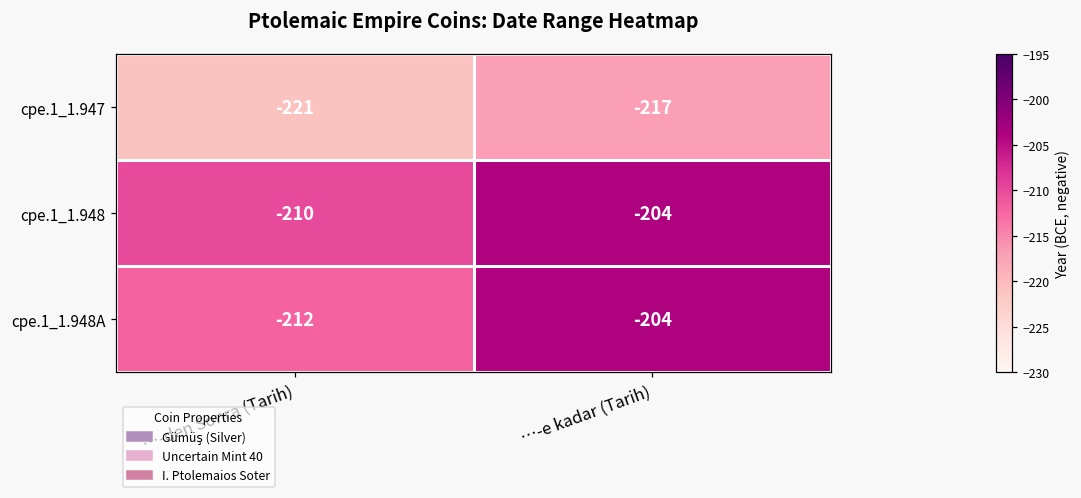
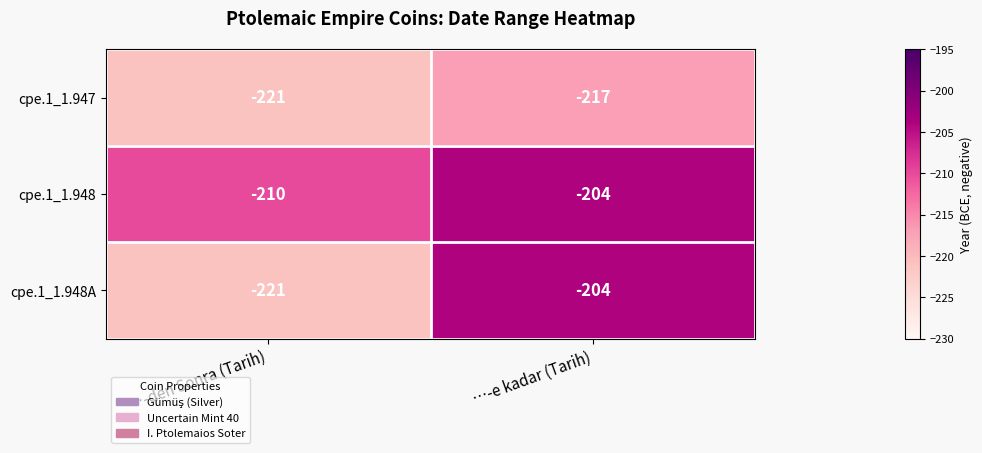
  {
    "cpe.1_1.947": {
      "…-den Sonra (Tarih)": -221,
      "…-e kadar (Tarih)": -217
    },
    "cpe.1_1.948": {
      "…-den Sonra (Tarih)": -210,
      "…-e kadar (Tarih)": -204
    },
    "cpe.1_1.948A": {
-     "…-den Sonra (Tarih)": -212,
+     "…-den Sonra (Tarih)": -221,
      "…-e kadar (Tarih)": -204
    }
  }
